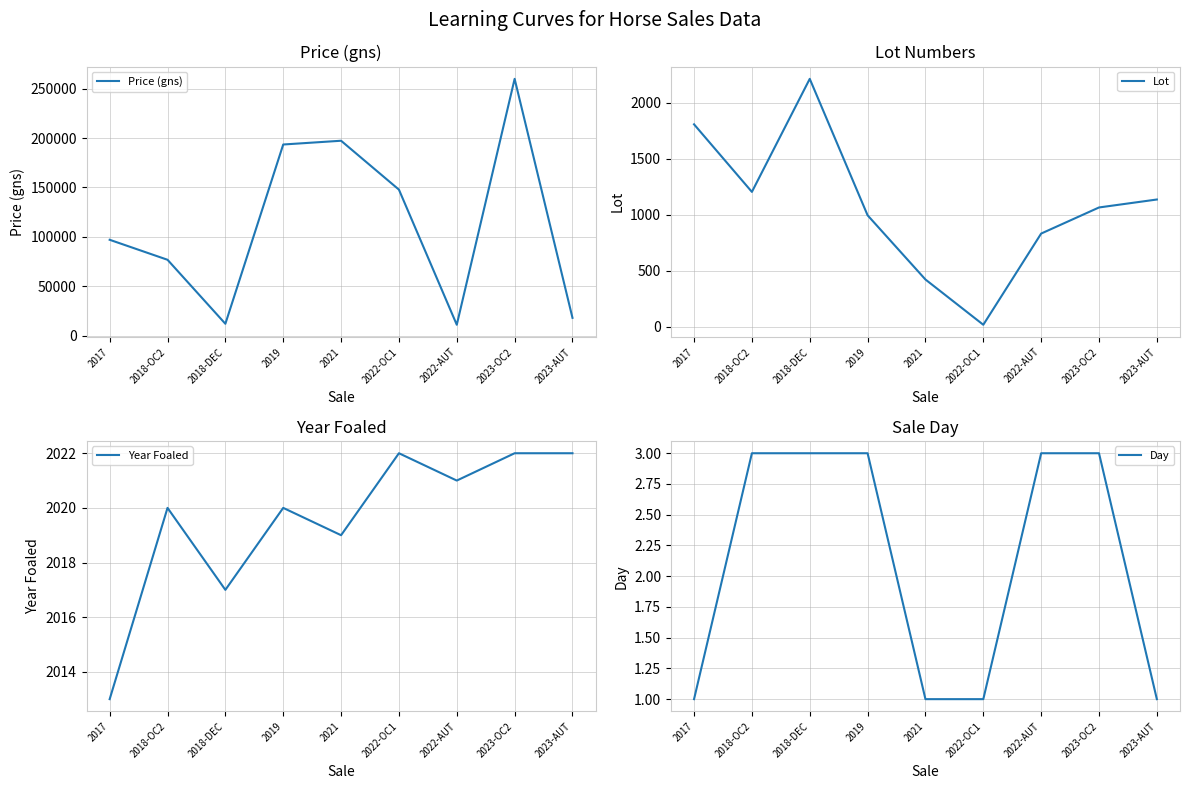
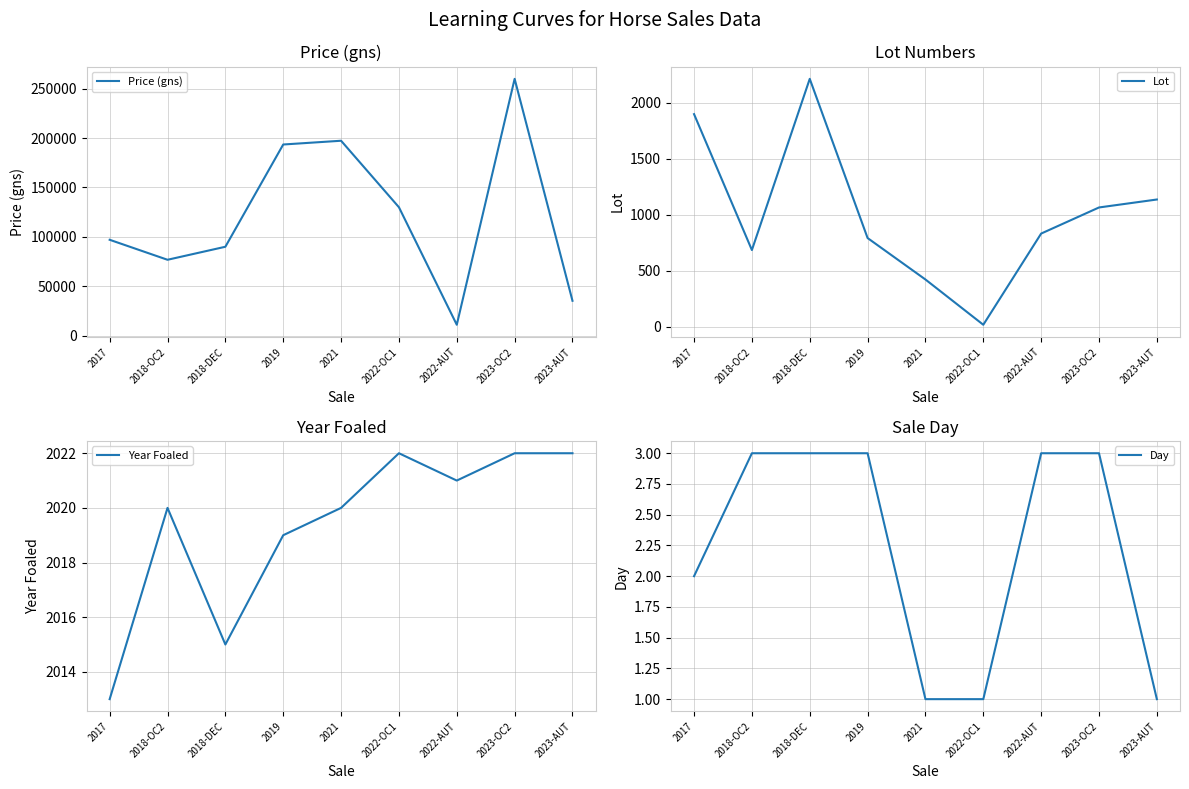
  {
    "Price (gns)": {
      "2017": 100000,
      "2018-OC2": 80000,
-     "2018-DEC": 10000,
+     "2018-DEC": 90000,
      "2019": 190000,
      "2021": 200000,
-     "2022-OC1": 150000,
+     "2022-OC1": 130000,
      "2022-AUT": 10000,
      "2023-OC2": 260000,
-     "2023-AUT": 20000
+     "2023-AUT": 40000
    },
    "Lot Numbers": {
-     "2017": 1810,
-     "2018-OC2": 1200,
+     "2017": 1900,
+     "2018-OC2": 680,
      "2018-DEC": 2210,
-     "2019": 990,
+     "2019": 790,
      "2021": 420,
      "2022-OC1": 20,
      "2022-AUT": 830,
      "2023-OC2": 1060,
      "2023-AUT": 1140
    },
    "Year Foaled": {
      "2017": 2013,
      "2018-OC2": 2020,
-     "2018-DEC": 2017,
-     "2019": 2020,
-     "2021": 2019,
+     "2018-DEC": 2015,
+     "2019": 2019,
+     "2021": 2020,
      "2022-OC1": 2022,
      "2022-AUT": 2021,
      "2023-OC2": 2022,
      "2023-AUT": 2022
    },
    "Sale Day": {
-     "2017": 1,
+     "2017": 2,
      "2018-OC2": 3,
      "2018-DEC": 3,
      "2019": 3,
      "2021": 1,
      "2022-OC1": 1,
      "2022-AUT": 3,
      "2023-OC2": 3,
      "2023-AUT": 1
    }
  }
